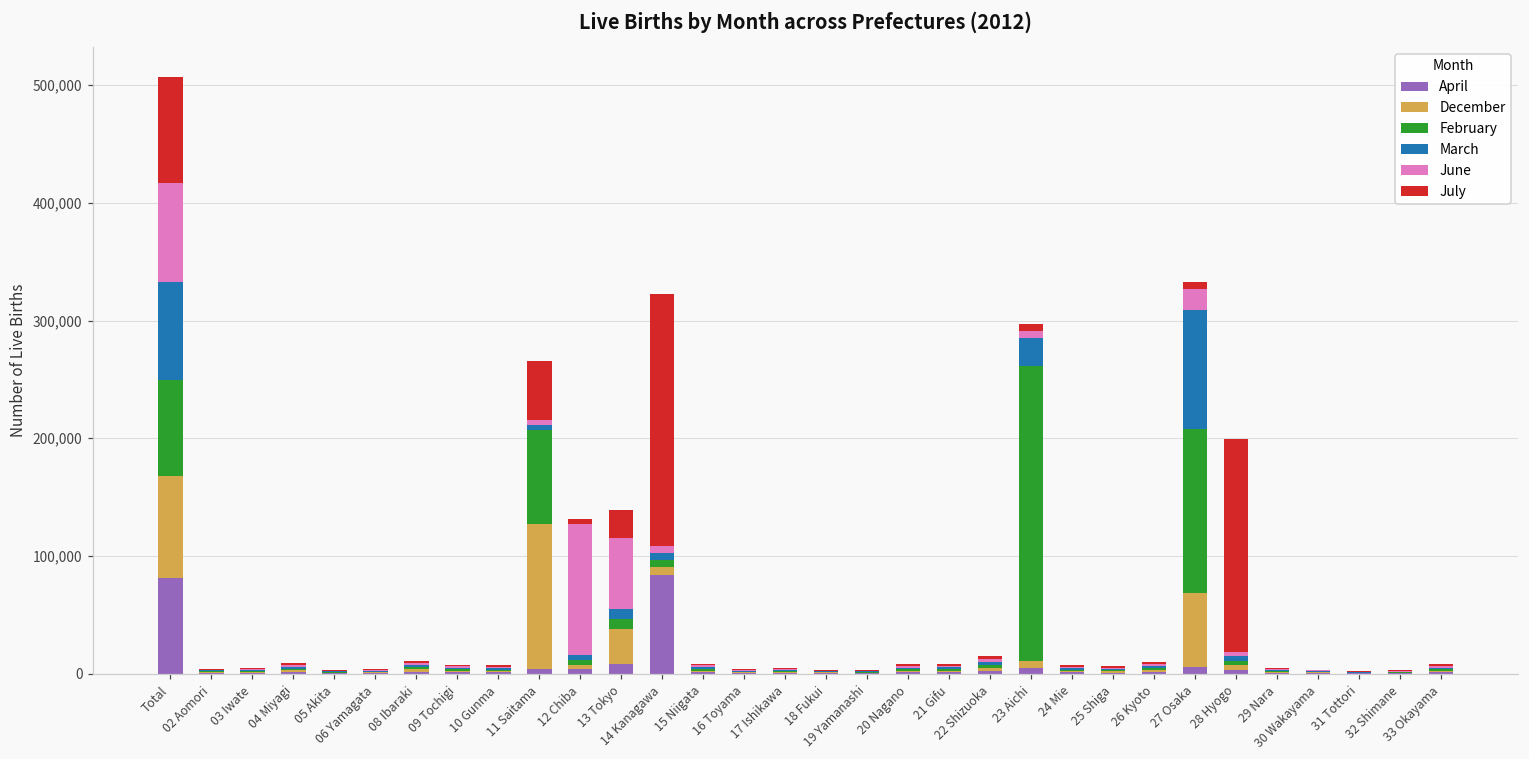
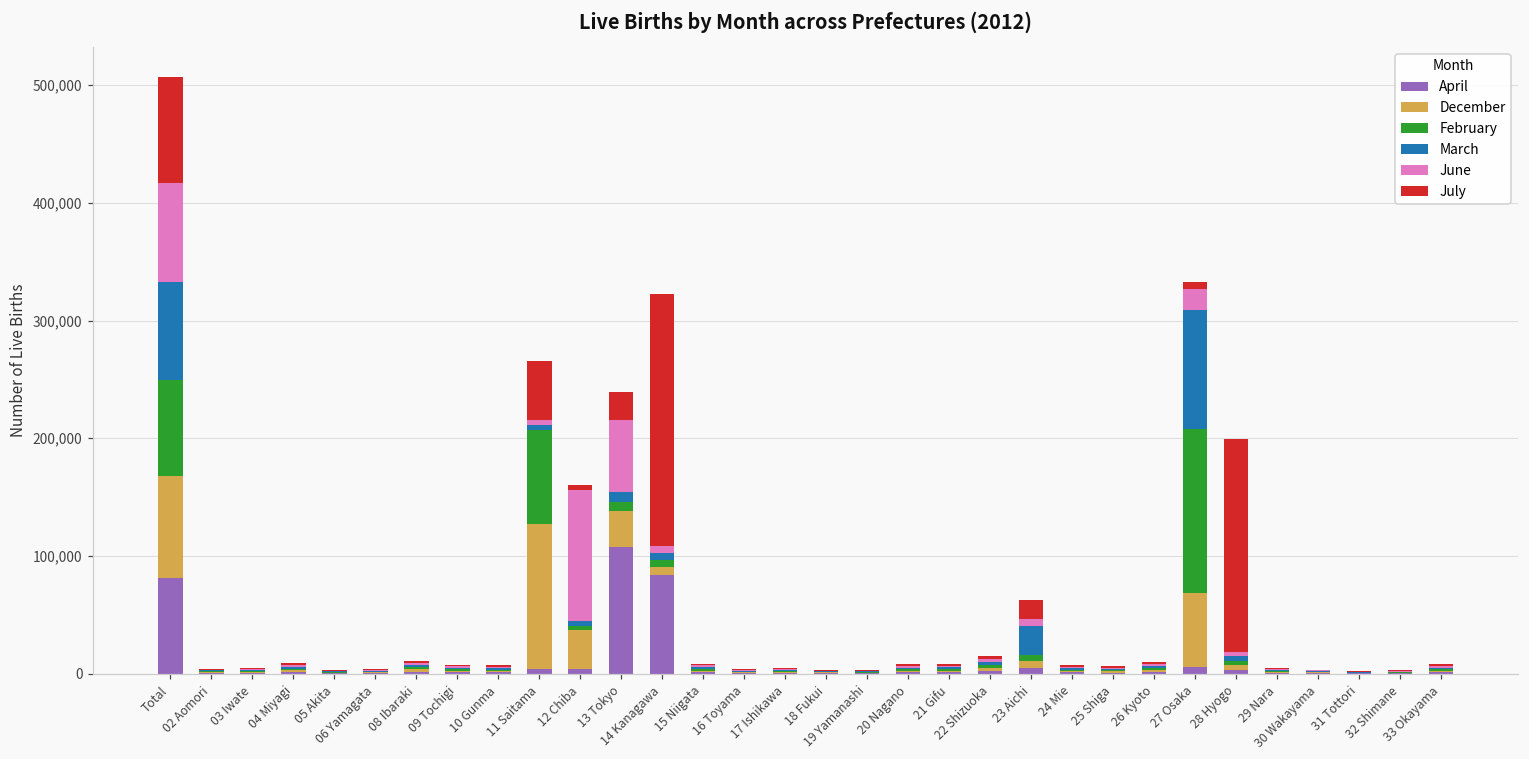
  {
    "April": {
      "Total": "82,000",
      "11 Saitama": "4,000",
      "12 Chiba": "4,000",
-     "13 Tokyo": "8,000",
+     "13 Tokyo": "108,000",
      "14 Kanagawa": "84,000",
      "22 Shizuoka": "2,000",
      "23 Aichi": "5,000",
      "27 Osaka": "6,000",
      "28 Hyogo": "4,000"
    },
    "December": {
      "Total": "86,000",
      "11 Saitama": "123,000",
-     "12 Chiba": "4,000",
+     "12 Chiba": "33,000",
      "13 Tokyo": "30,000",
      "14 Kanagawa": "6,000",
      "22 Shizuoka": "3,000",
      "23 Aichi": "6,000",
      "27 Osaka": "63,000",
      "28 Hyogo": "4,000"
    },
    "February": {
      "Total": "81,000",
      "11 Saitama": "79,000",
      "12 Chiba": "4,000",
      "13 Tokyo": "8,000",
      "14 Kanagawa": "6,000",
      "22 Shizuoka": "2,000",
-     "23 Aichi": "250,000",
+     "23 Aichi": "5,000",
      "27 Osaka": "139,000",
      "28 Hyogo": "4,000"
    },
    "March": {
      "Total": "84,000",
      "11 Saitama": "5,000",
      "12 Chiba": "4,000",
      "13 Tokyo": "8,000",
      "14 Kanagawa": "6,000",
      "22 Shizuoka": "2,000",
      "23 Aichi": "24,000",
      "27 Osaka": "101,000",
      "28 Hyogo": "4,000"
    },
    "June": {
      "Total": "83,000",
      "11 Saitama": "5,000",
      "12 Chiba": "112,000",
      "13 Tokyo": "61,000",
      "14 Kanagawa": "6,000",
      "22 Shizuoka": "2,000",
      "23 Aichi": "5,000",
      "27 Osaka": "18,000",
      "28 Hyogo": "4,000"
    },
    "July": {
      "Total": "91,000",
      "11 Saitama": "50,000",
      "12 Chiba": "4,000",
      "13 Tokyo": "24,000",
      "14 Kanagawa": "215,000",
      "22 Shizuoka": "3,000",
-     "23 Aichi": "6,000",
+     "23 Aichi": "17,000",
      "27 Osaka": "6,000",
      "28 Hyogo": "181,000"
    }
  }
